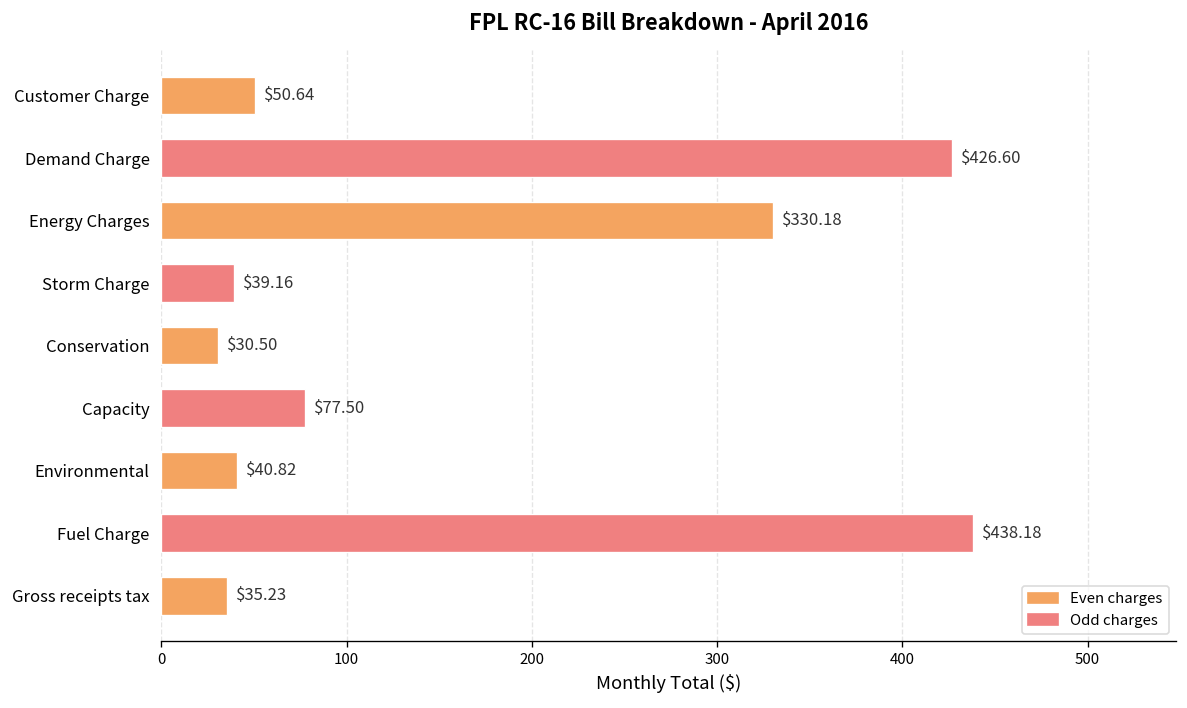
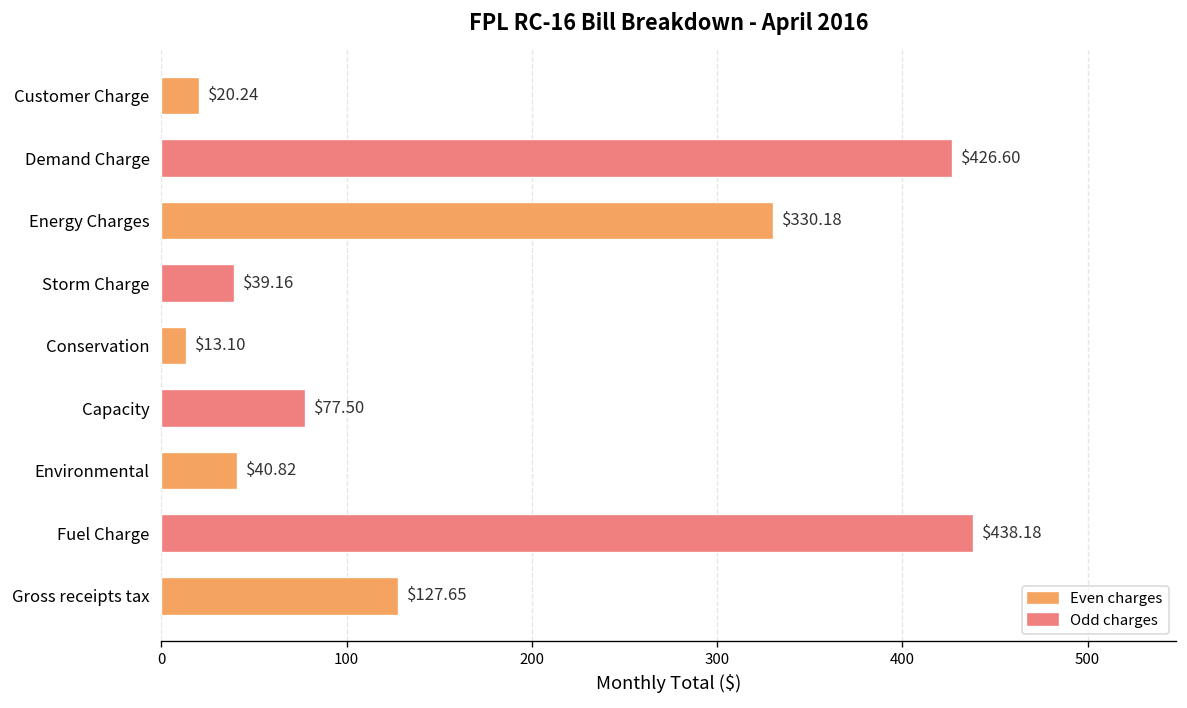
  {
-   "Customer Charge": "$50.64",
+   "Customer Charge": "$20.24",
    "Demand Charge": "$426.60",
    "Energy Charges": "$330.18",
    "Storm Charge": "$39.16",
-   "Conservation": "$30.50",
+   "Conservation": "$13.10",
    "Capacity": "$77.50",
    "Environmental": "$40.82",
    "Fuel Charge": "$438.18",
-   "Gross receipts tax": "$35.23"
+   "Gross receipts tax": "$127.65"
  }
